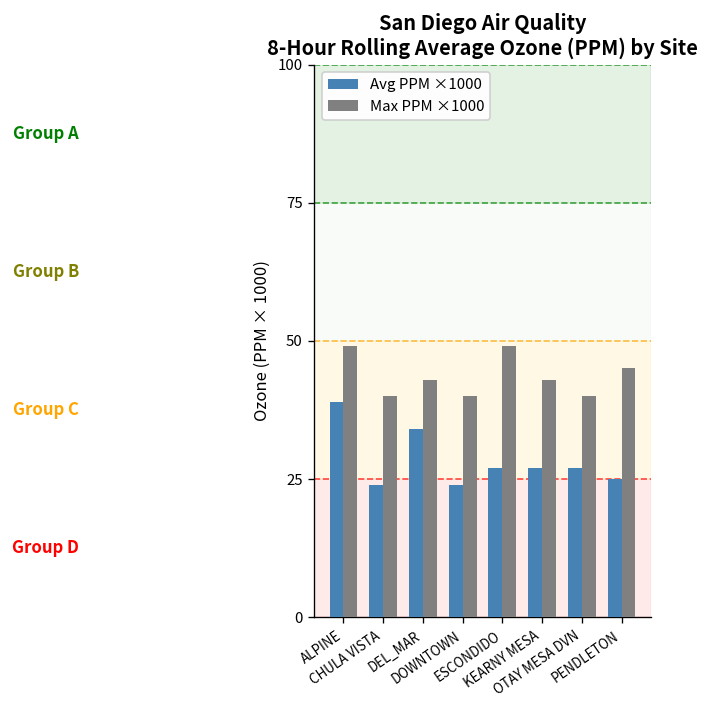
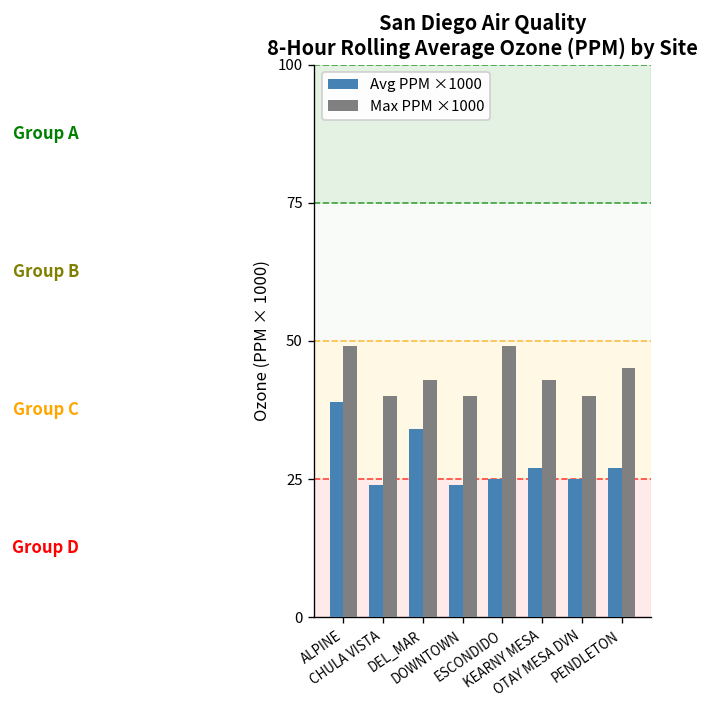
  {
    "Avg PPM ×1000": {
      "ALPINE": 39,
      "CHULA VISTA": 24,
      "DEL_MAR": 34,
      "DOWNTOWN": 24,
-     "ESCONDIDO": 27,
+     "ESCONDIDO": 25,
      "KEARNY MESA": 27,
-     "OTAY MESA DVN": 27,
-     "PENDLETON": 25
+     "OTAY MESA DVN": 25,
+     "PENDLETON": 27
    },
    "Max PPM ×1000": {
      "ALPINE": 49,
      "CHULA VISTA": 40,
      "DEL_MAR": 43,
      "DOWNTOWN": 40,
      "ESCONDIDO": 49,
      "KEARNY MESA": 43,
      "OTAY MESA DVN": 40,
      "PENDLETON": 45
    }
  }
